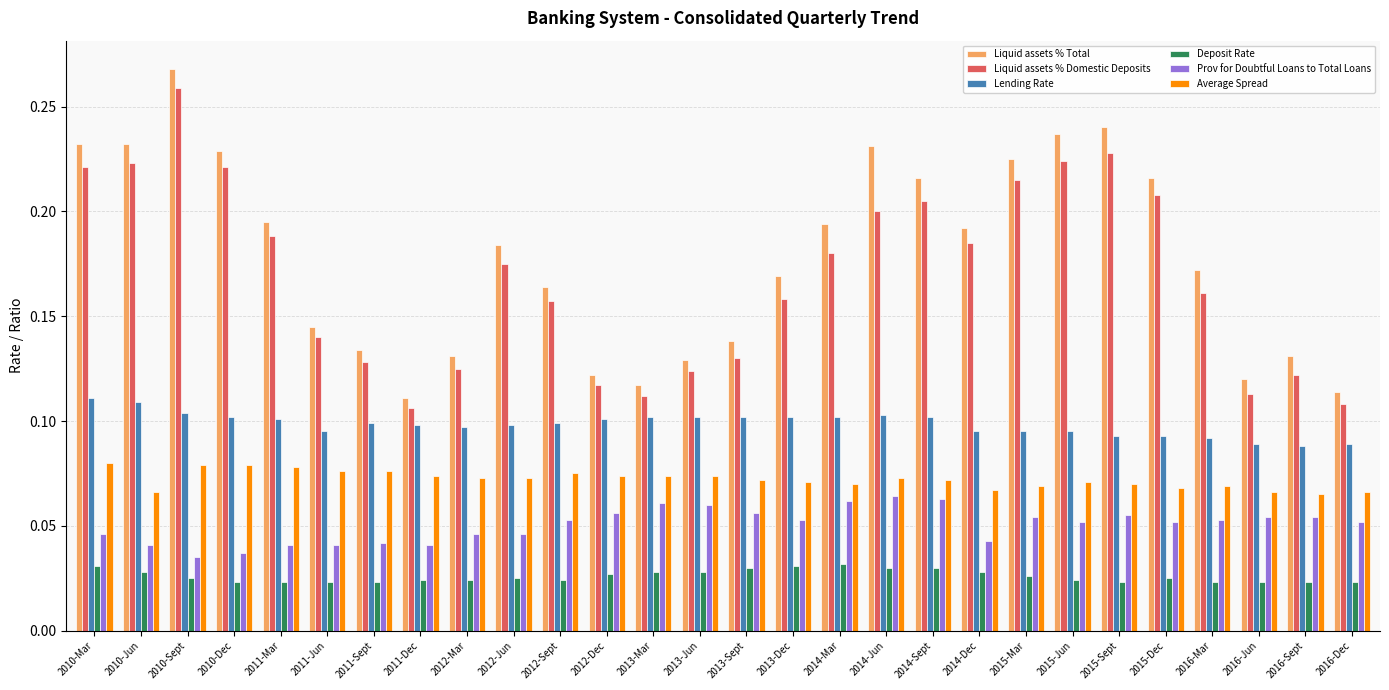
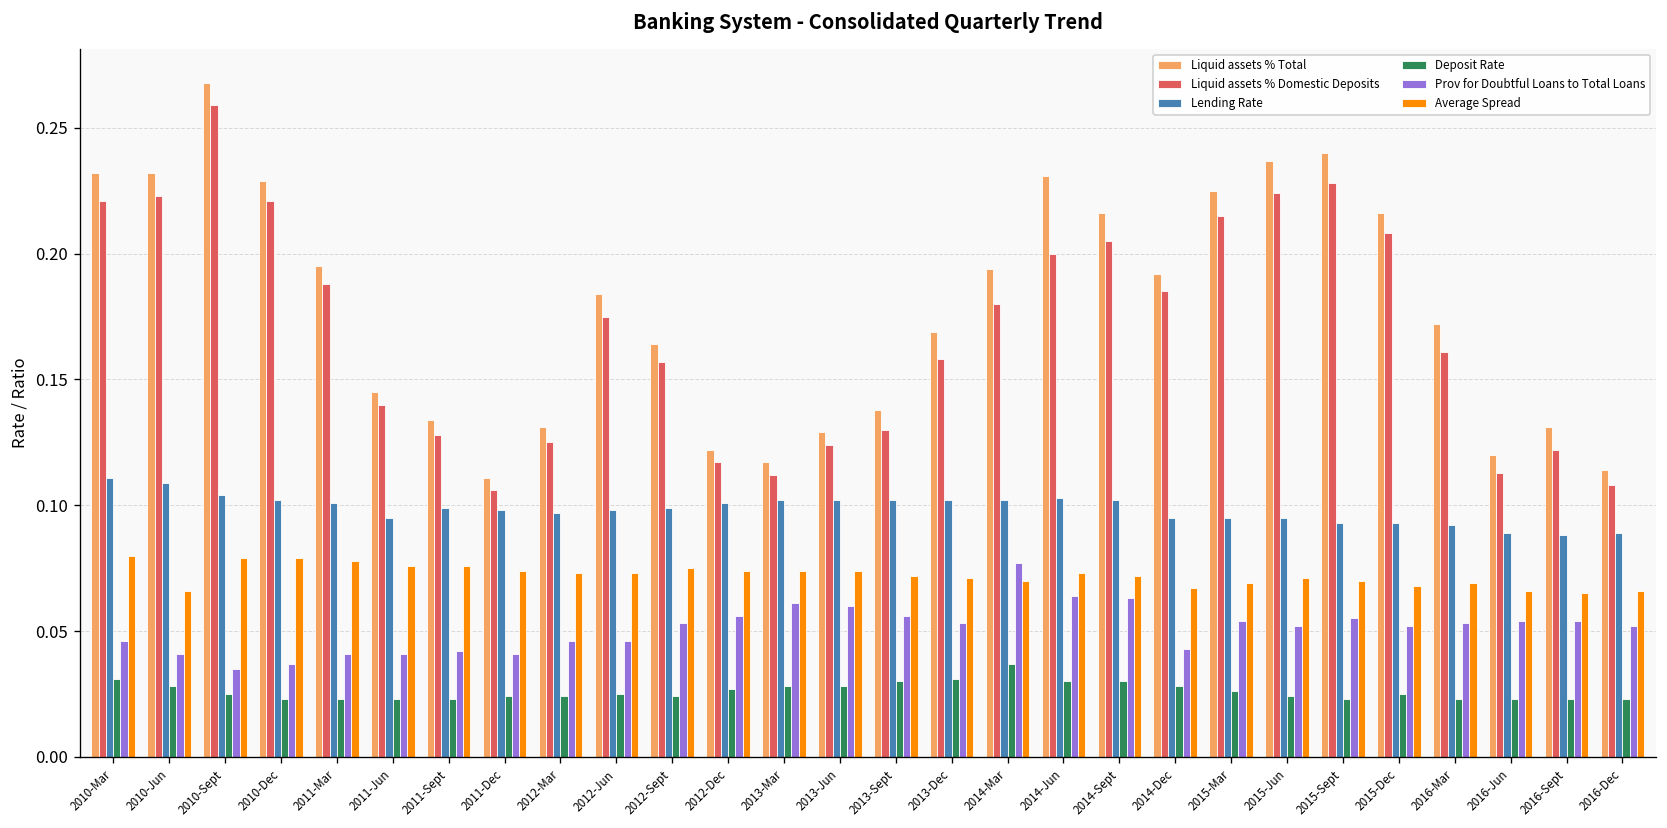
  {
    "Liquid assets % Total": {
      "2010-Mar": 0.232,
      "2010-Jun": 0.232,
      "2010-Sept": 0.268,
      "2010-Dec": 0.229,
      "2011-Mar": 0.195,
      "2011-Jun": 0.145,
      "2011-Sept": 0.134,
      "2011-Dec": 0.111,
      "2012-Mar": 0.131,
      "2012-Jun": 0.184,
      "2012-Sept": 0.164,
      "2012-Dec": 0.122,
      "2013-Mar": 0.117,
      "2013-Jun": 0.129,
      "2013-Sept": 0.138,
      "2013-Dec": 0.169,
      "2014-Mar": 0.194,
      "2014-Jun": 0.231,
      "2014-Sept": 0.216,
      "2014-Dec": 0.192,
      "2015-Mar": 0.225,
      "2015-Jun": 0.237,
      "2015-Sept": 0.240,
      "2015-Dec": 0.216,
      "2016-Mar": 0.172,
      "2016-Jun": 0.120,
      "2016-Sept": 0.131,
      "2016-Dec": 0.114
    },
    "Liquid assets % Domestic Deposits": {
      "2010-Mar": 0.221,
      "2010-Jun": 0.223,
      "2010-Sept": 0.259,
      "2010-Dec": 0.221,
      "2011-Mar": 0.188,
      "2011-Jun": 0.140,
      "2011-Sept": 0.128,
      "2011-Dec": 0.106,
      "2012-Mar": 0.125,
      "2012-Jun": 0.175,
      "2012-Sept": 0.157,
      "2012-Dec": 0.117,
      "2013-Mar": 0.112,
      "2013-Jun": 0.124,
      "2013-Sept": 0.130,
      "2013-Dec": 0.158,
      "2014-Mar": 0.180,
      "2014-Jun": 0.200,
      "2014-Sept": 0.205,
      "2014-Dec": 0.185,
      "2015-Mar": 0.215,
      "2015-Jun": 0.224,
      "2015-Sept": 0.228,
      "2015-Dec": 0.208,
      "2016-Mar": 0.161,
      "2016-Jun": 0.113,
      "2016-Sept": 0.122,
      "2016-Dec": 0.108
    },
    "Lending Rate": {
      "2010-Mar": 0.111,
      "2010-Jun": 0.109,
      "2010-Sept": 0.104,
      "2010-Dec": 0.102,
      "2011-Mar": 0.101,
      "2011-Jun": 0.095,
      "2011-Sept": 0.099,
      "2011-Dec": 0.098,
      "2012-Mar": 0.097,
      "2012-Jun": 0.098,
      "2012-Sept": 0.099,
      "2012-Dec": 0.101,
      "2013-Mar": 0.102,
      "2013-Jun": 0.102,
      "2013-Sept": 0.102,
      "2013-Dec": 0.102,
      "2014-Mar": 0.102,
      "2014-Jun": 0.103,
      "2014-Sept": 0.102,
      "2014-Dec": 0.095,
      "2015-Mar": 0.095,
      "2015-Jun": 0.095,
      "2015-Sept": 0.093,
      "2015-Dec": 0.093,
      "2016-Mar": 0.092,
      "2016-Jun": 0.089,
      "2016-Sept": 0.088,
      "2016-Dec": 0.089
    },
    "Deposit Rate": {
      "2010-Mar": 0.031,
      "2010-Jun": 0.028,
      "2010-Sept": 0.025,
      "2010-Dec": 0.023,
      "2011-Mar": 0.023,
      "2011-Jun": 0.023,
      "2011-Sept": 0.023,
      "2011-Dec": 0.024,
      "2012-Mar": 0.024,
      "2012-Jun": 0.025,
      "2012-Sept": 0.024,
      "2012-Dec": 0.027,
      "2013-Mar": 0.028,
      "2013-Jun": 0.028,
      "2013-Sept": 0.030,
      "2013-Dec": 0.031,
-     "2014-Mar": 0.032,
+     "2014-Mar": 0.037,
      "2014-Jun": 0.030,
      "2014-Sept": 0.030,
      "2014-Dec": 0.028,
      "2015-Mar": 0.026,
      "2015-Jun": 0.024,
      "2015-Sept": 0.023,
      "2015-Dec": 0.025,
      "2016-Mar": 0.023,
      "2016-Jun": 0.023,
      "2016-Sept": 0.023,
      "2016-Dec": 0.023
    },
    "Prov for Doubtful Loans to Total Loans": {
      "2010-Mar": 0.046,
      "2010-Jun": 0.041,
      "2010-Sept": 0.035,
      "2010-Dec": 0.037,
      "2011-Mar": 0.041,
      "2011-Jun": 0.041,
      "2011-Sept": 0.042,
      "2011-Dec": 0.041,
      "2012-Mar": 0.046,
      "2012-Jun": 0.046,
      "2012-Sept": 0.053,
      "2012-Dec": 0.056,
      "2013-Mar": 0.061,
      "2013-Jun": 0.060,
      "2013-Sept": 0.056,
      "2013-Dec": 0.053,
-     "2014-Mar": 0.062,
+     "2014-Mar": 0.077,
      "2014-Jun": 0.064,
      "2014-Sept": 0.063,
      "2014-Dec": 0.043,
      "2015-Mar": 0.054,
      "2015-Jun": 0.052,
      "2015-Sept": 0.055,
      "2015-Dec": 0.052,
      "2016-Mar": 0.053,
      "2016-Jun": 0.054,
      "2016-Sept": 0.054,
      "2016-Dec": 0.052
    },
    "Average Spread": {
      "2010-Mar": 0.080,
      "2010-Jun": 0.066,
      "2010-Sept": 0.079,
      "2010-Dec": 0.079,
      "2011-Mar": 0.078,
      "2011-Jun": 0.076,
      "2011-Sept": 0.076,
      "2011-Dec": 0.074,
      "2012-Mar": 0.073,
      "2012-Jun": 0.073,
      "2012-Sept": 0.075,
      "2012-Dec": 0.074,
      "2013-Mar": 0.074,
      "2013-Jun": 0.074,
      "2013-Sept": 0.072,
      "2013-Dec": 0.071,
      "2014-Mar": 0.070,
      "2014-Jun": 0.073,
      "2014-Sept": 0.072,
      "2014-Dec": 0.067,
      "2015-Mar": 0.069,
      "2015-Jun": 0.071,
      "2015-Sept": 0.070,
      "2015-Dec": 0.068,
      "2016-Mar": 0.069,
      "2016-Jun": 0.066,
      "2016-Sept": 0.065,
      "2016-Dec": 0.066
    }
  }
